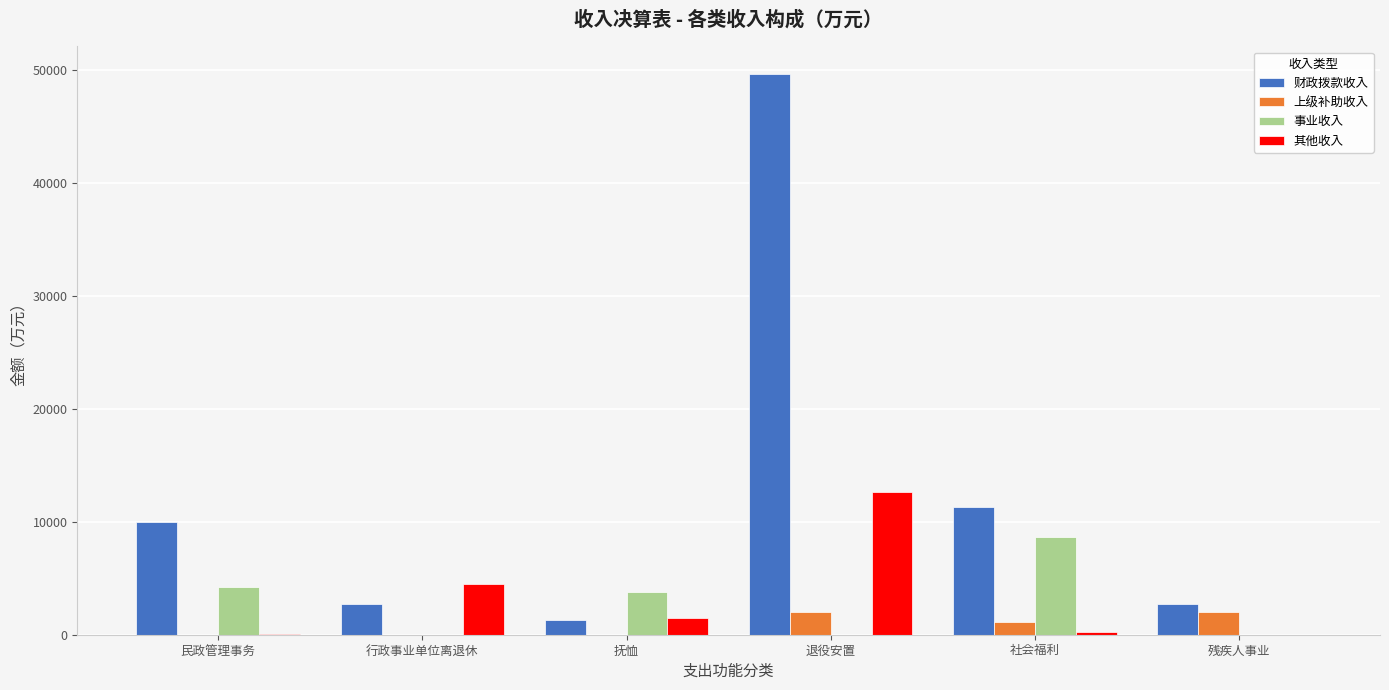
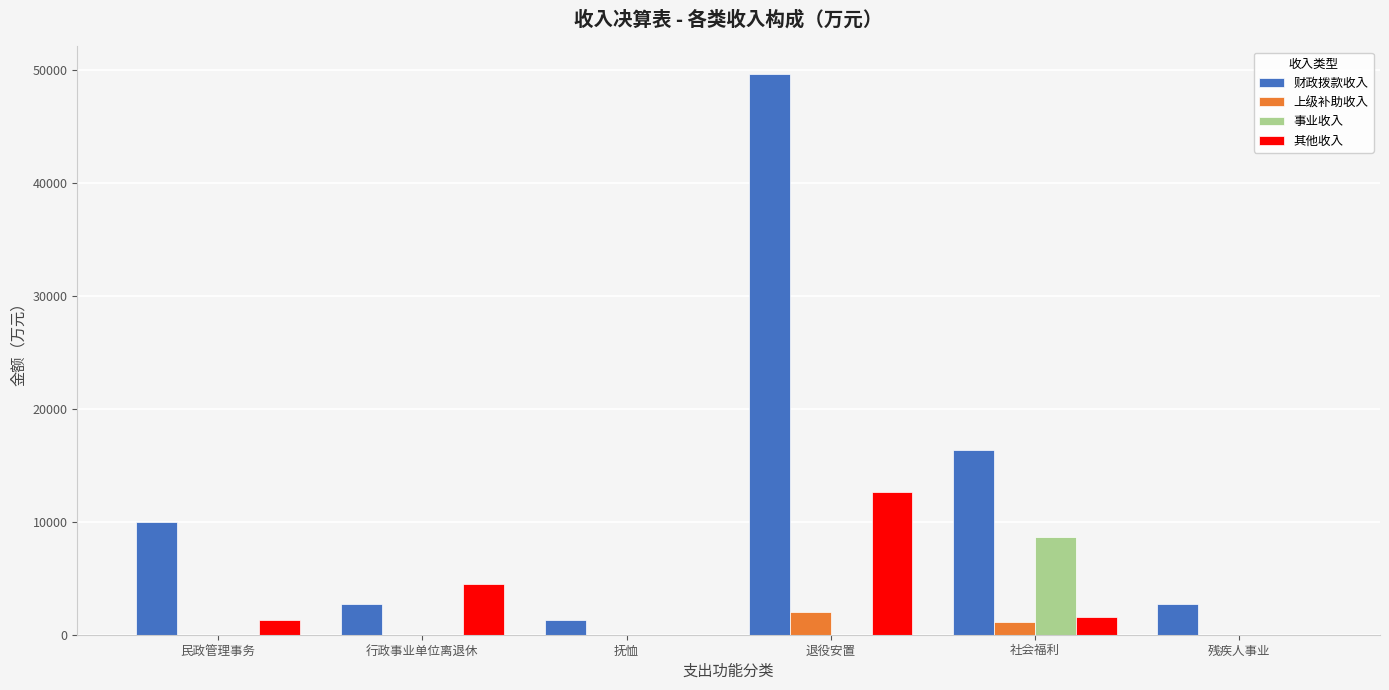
  {
    "财政拨款收入": {
      "民政管理事务": 10000,
      "行政事业单位离退休": 2700,
      "抚恤": 1300,
      "退役安置": 49600,
-     "社会福利": 11300,
+     "社会福利": 16400,
      "残疾人事业": 2800
    },
    "上级补助收入": {
      "行政事业单位离退休": 0,
      "抚恤": 0,
      "退役安置": 2000,
      "社会福利": 1100,
-     "残疾人事业": 2000
+     "残疾人事业": 0
    },
    "事业收入": {
-     "民政管理事务": 4200,
+     "民政管理事务": 0,
      "行政事业单位离退休": 0,
-     "抚恤": 3800,
+     "抚恤": 0,
      "退役安置": 0,
      "社会福利": 8600,
      "残疾人事业": 0
    },
    "其他收入": {
-     "民政管理事务": 100,
+     "民政管理事务": 1300,
      "行政事业单位离退休": 4500,
-     "抚恤": 1500,
+     "抚恤": 0,
      "退役安置": 12600,
-     "社会福利": 200,
+     "社会福利": 1600,
      "残疾人事业": 0
    }
  }
